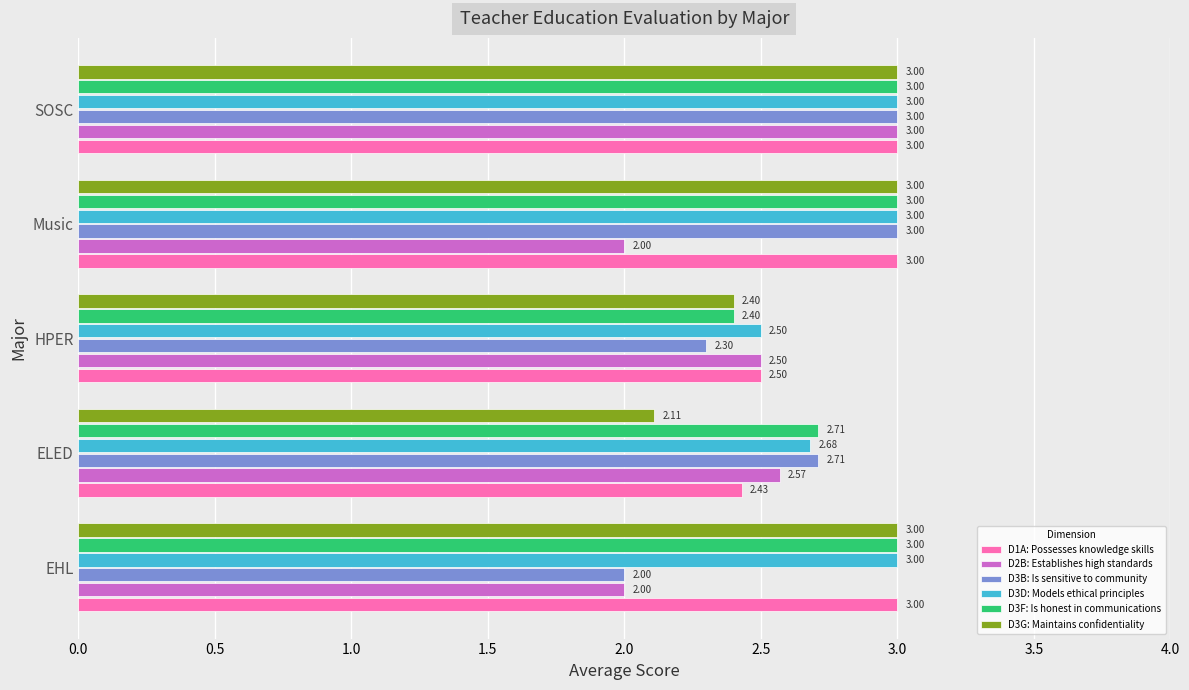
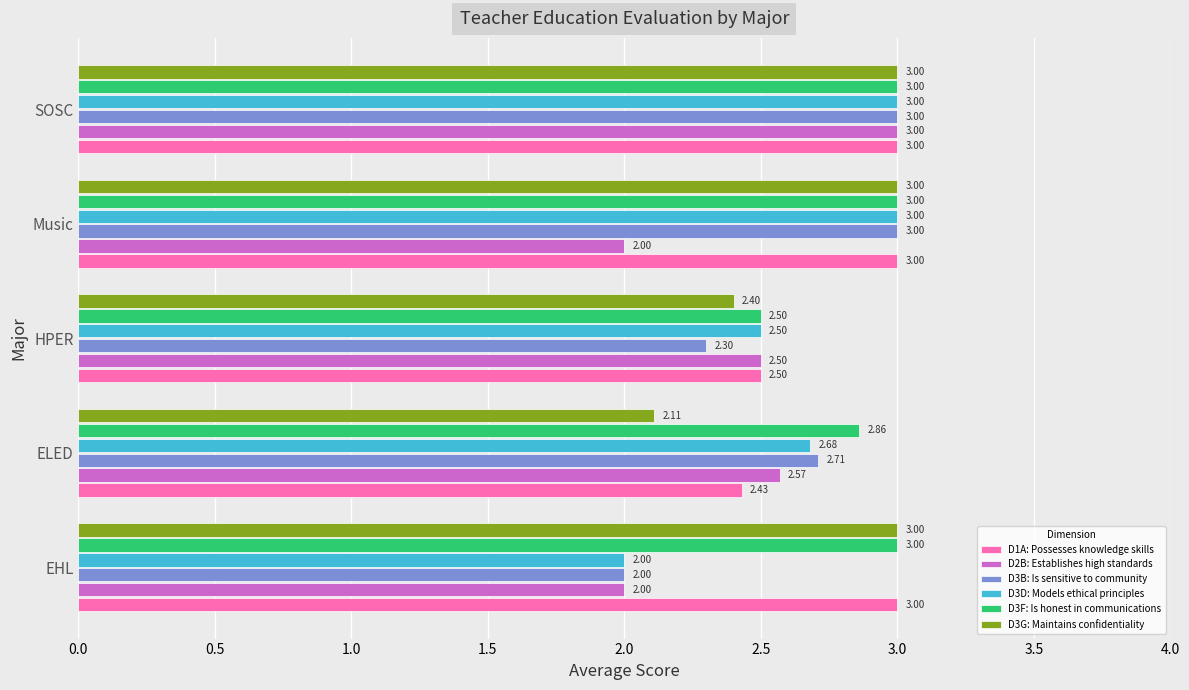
  {
    "D3B: Is sensitive to community": {
      "SOSC": 3.00,
      "Music": 3.00,
      "HPER": 2.30,
      "ELED": 2.71,
      "EHL": 2.00
    },
    "D3D: Models ethical principles": {
      "SOSC": 3.00,
      "Music": 3.00,
      "HPER": 2.50,
      "ELED": 2.68,
-     "EHL": 3.00
+     "EHL": 2.00
    },
    "D3F: Is honest in communications": {
      "SOSC": 3.00,
      "Music": 3.00,
-     "HPER": 2.40,
-     "ELED": 2.71,
+     "HPER": 2.50,
+     "ELED": 2.86,
      "EHL": 3.00
    },
    "D3G: Maintains confidentiality": {
      "SOSC": 3.00,
      "Music": 3.00,
      "HPER": 2.40,
      "ELED": 2.11,
      "EHL": 3.00
    }
  }
